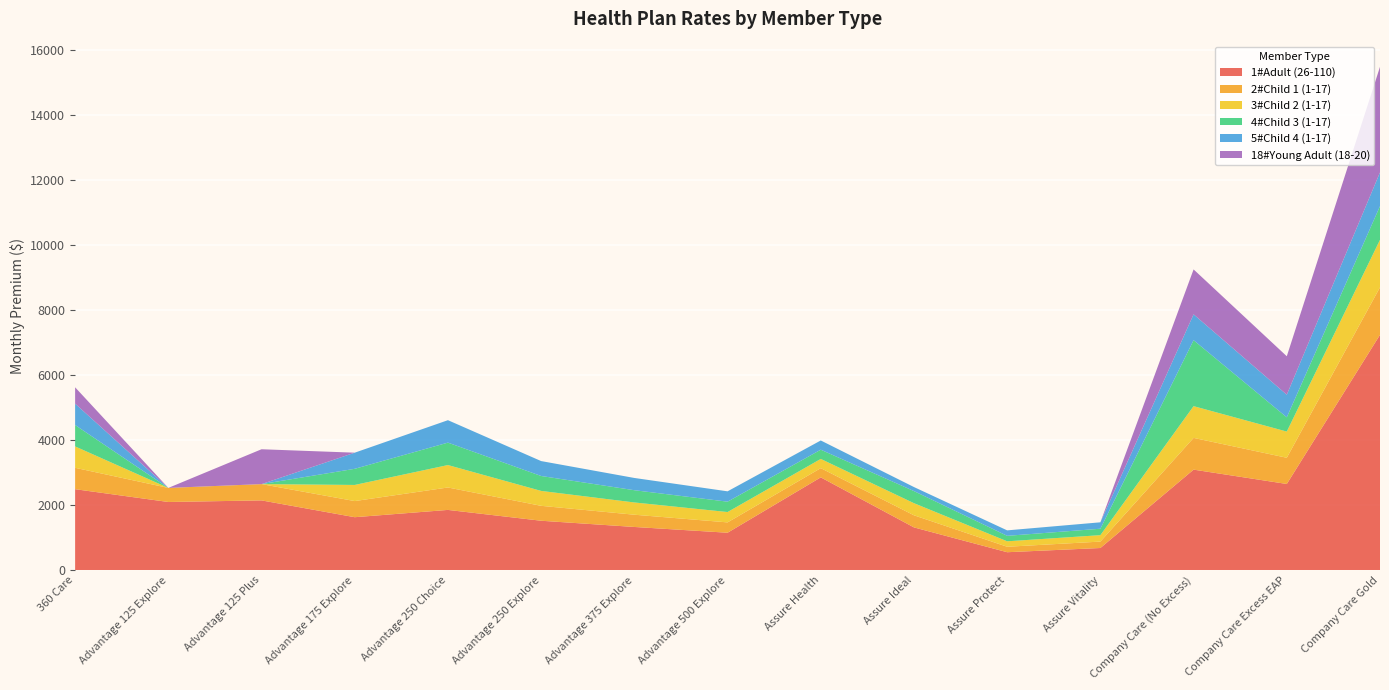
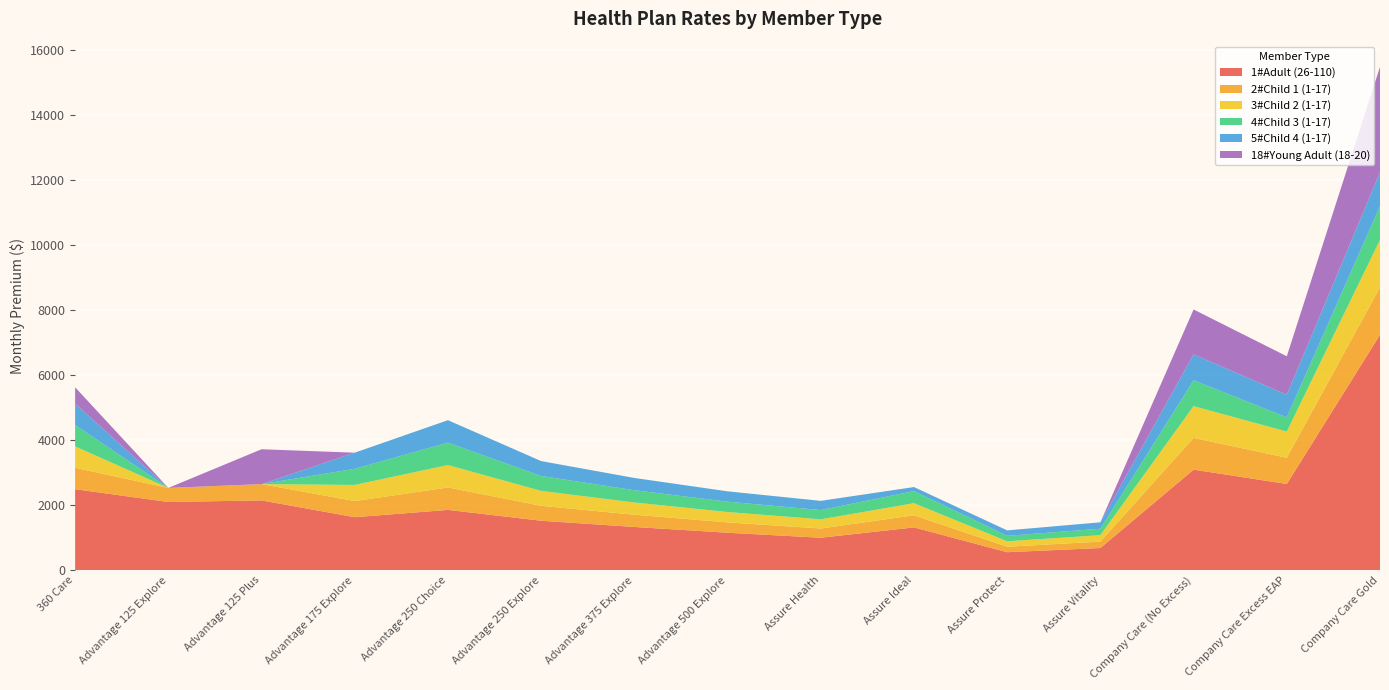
  {
    "1#Adult (26-110)": {
      "360 Care": 2500,
      "Advantage 125 Explore": 2100,
      "Advantage 125 Plus": 2100,
      "Advantage 175 Explore": 1600,
      "Advantage 250 Choice": 1900,
      "Advantage 250 Explore": 1500,
      "Advantage 375 Explore": 1300,
      "Advantage 500 Explore": 1200,
-     "Assure Health": 2900,
+     "Assure Health": 1000,
      "Assure Ideal": 1300,
      "Assure Protect": 600,
      "Assure Vitality": 700,
      "Company Care (No Excess)": 3100,
      "Company Care Excess EAP": 2700,
      "Company Care Gold": 7200
    },
    "4#Child 3 (1-17)": {
      "360 Care": 700,
      "Advantage 175 Explore": 500,
      "Advantage 250 Choice": 700,
      "Advantage 250 Explore": 500,
      "Advantage 375 Explore": 400,
      "Advantage 500 Explore": 300,
      "Assure Health": 300,
      "Assure Ideal": 400,
      "Assure Protect": 200,
      "Assure Vitality": 200,
-     "Company Care (No Excess)": 2000,
+     "Company Care (No Excess)": 800,
      "Company Care Excess EAP": 400,
      "Company Care Gold": 1000
    },
    "5#Child 4 (1-17)": {
      "360 Care": 700,
      "Company Care (No Excess)": 800,
      "Company Care Excess EAP": 700,
      "Company Care Gold": 1000
    },
    "18#Young Adult (18-20)": {
      "360 Care": 500,
      "Advantage 125 Plus": 1100,
      "Company Care (No Excess)": 1400,
      "Company Care Excess EAP": 1200,
      "Company Care Gold": 3300
    }
  }
